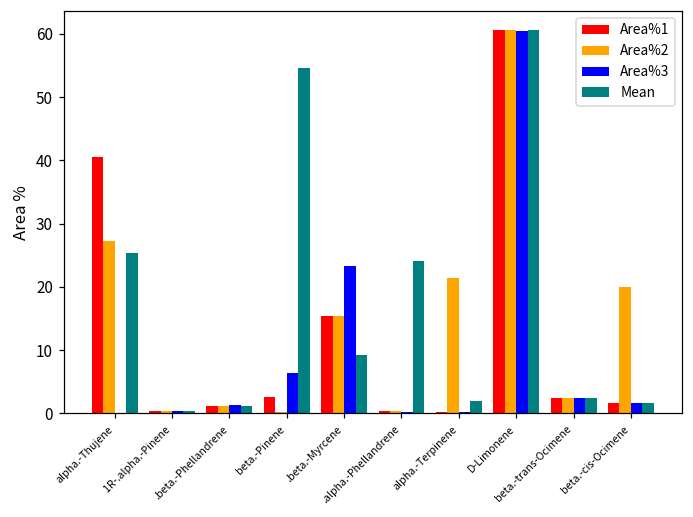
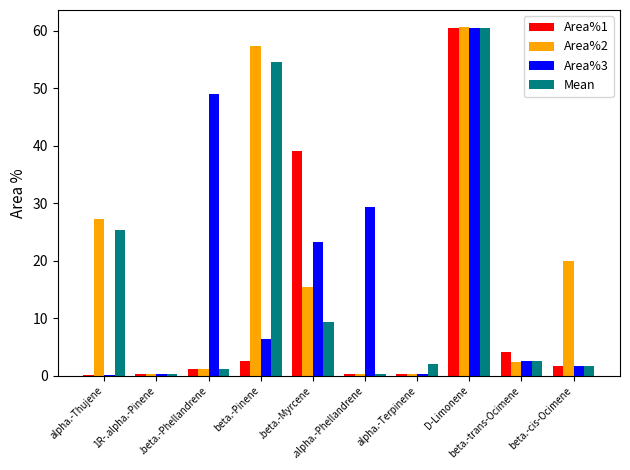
  {
    "Area%1": {
-     "alpha.-Thujene": 40,
+     "alpha.-Thujene": 0,
      ".beta.-Phellandrene": 1,
      "beta.-Pinene": 3,
-     ".beta.-Myrcene": 15,
+     ".beta.-Myrcene": 39,
      "D-Limonene": 61,
-     "beta.-trans-Ocimene": 2,
+     "beta.-trans-Ocimene": 4,
      "beta.-cis-Ocimene": 2
    },
    "Area%2": {
      "alpha.-Thujene": 27,
      ".beta.-Phellandrene": 1,
-     "beta.-Pinene": 0,
+     "beta.-Pinene": 57,
      ".beta.-Myrcene": 15,
-     "alpha.-Terpinene": 21,
+     "alpha.-Terpinene": 0,
      "D-Limonene": 61,
      "beta.-trans-Ocimene": 2,
      "beta.-cis-Ocimene": 20
    },
    "Area%3": {
-     ".beta.-Phellandrene": 1,
+     ".beta.-Phellandrene": 49,
      "beta.-Pinene": 6,
      ".beta.-Myrcene": 23,
-     ".alpha.-Phellandrene": 0,
+     ".alpha.-Phellandrene": 29,
      "D-Limonene": 60,
      "beta.-trans-Ocimene": 3,
      "beta.-cis-Ocimene": 2
    },
    "Mean": {
      "alpha.-Thujene": 25,
      ".beta.-Phellandrene": 1,
      "beta.-Pinene": 55,
      ".beta.-Myrcene": 9,
-     ".alpha.-Phellandrene": 24,
+     ".alpha.-Phellandrene": 0,
      "alpha.-Terpinene": 2,
      "D-Limonene": 61,
      "beta.-trans-Ocimene": 2,
      "beta.-cis-Ocimene": 2
    }
  }
